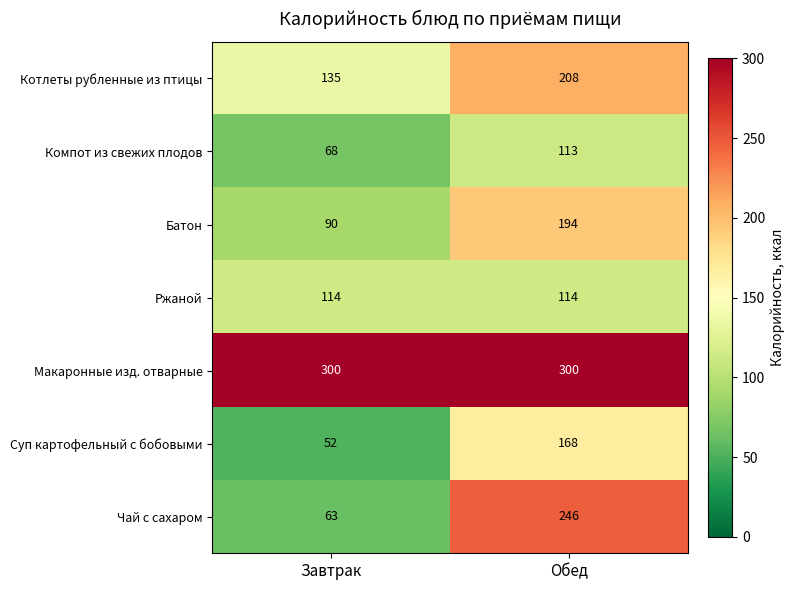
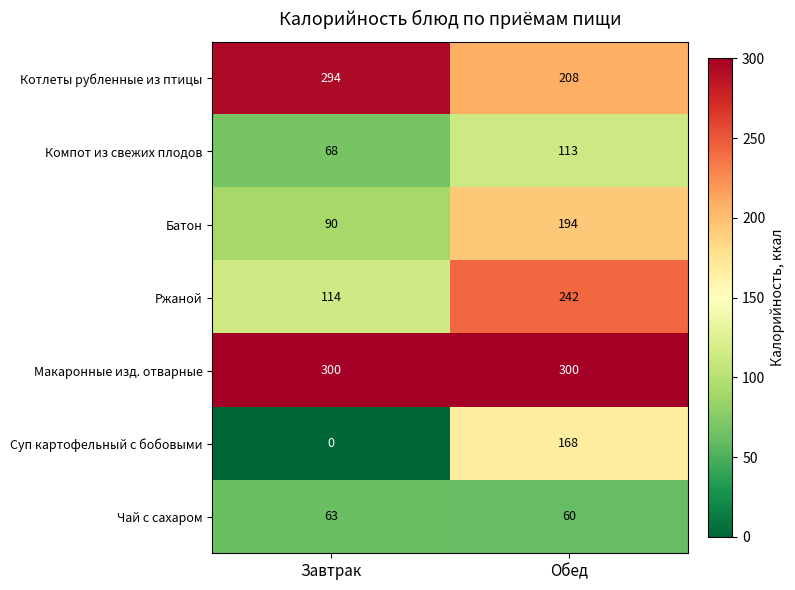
  {
    "Котлеты рубленные из птицы": {
-     "Завтрак": 135,
+     "Завтрак": 294,
      "Обед": 208
    },
    "Компот из свежих плодов": {
      "Завтрак": 68,
      "Обед": 113
    },
    "Батон": {
      "Завтрак": 90,
      "Обед": 194
    },
    "Ржаной": {
      "Завтрак": 114,
-     "Обед": 114
+     "Обед": 242
    },
    "Макаронные изд. отварные": {
      "Завтрак": 300,
      "Обед": 300
    },
    "Суп картофельный с бобовыми": {
-     "Завтрак": 52,
+     "Завтрак": 0,
      "Обед": 168
    },
    "Чай с сахаром": {
      "Завтрак": 63,
-     "Обед": 246
+     "Обед": 60
    }
  }
